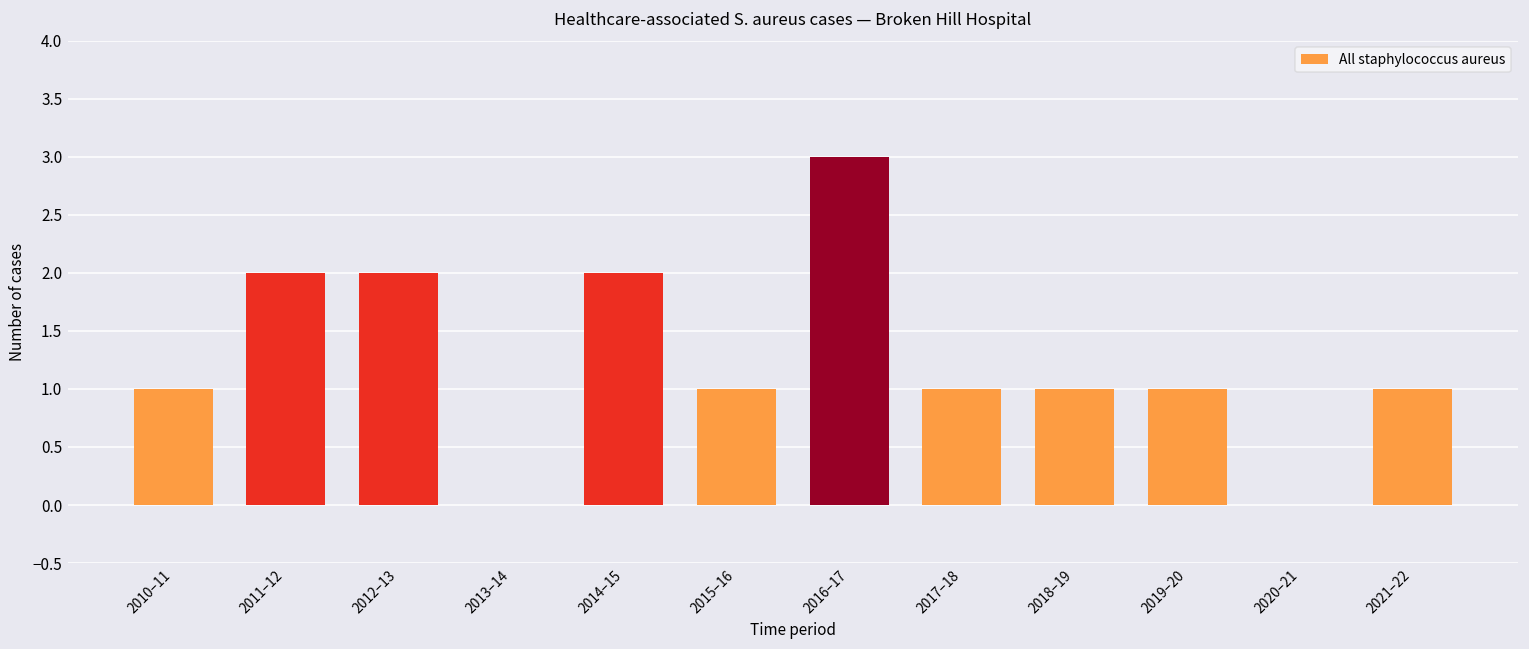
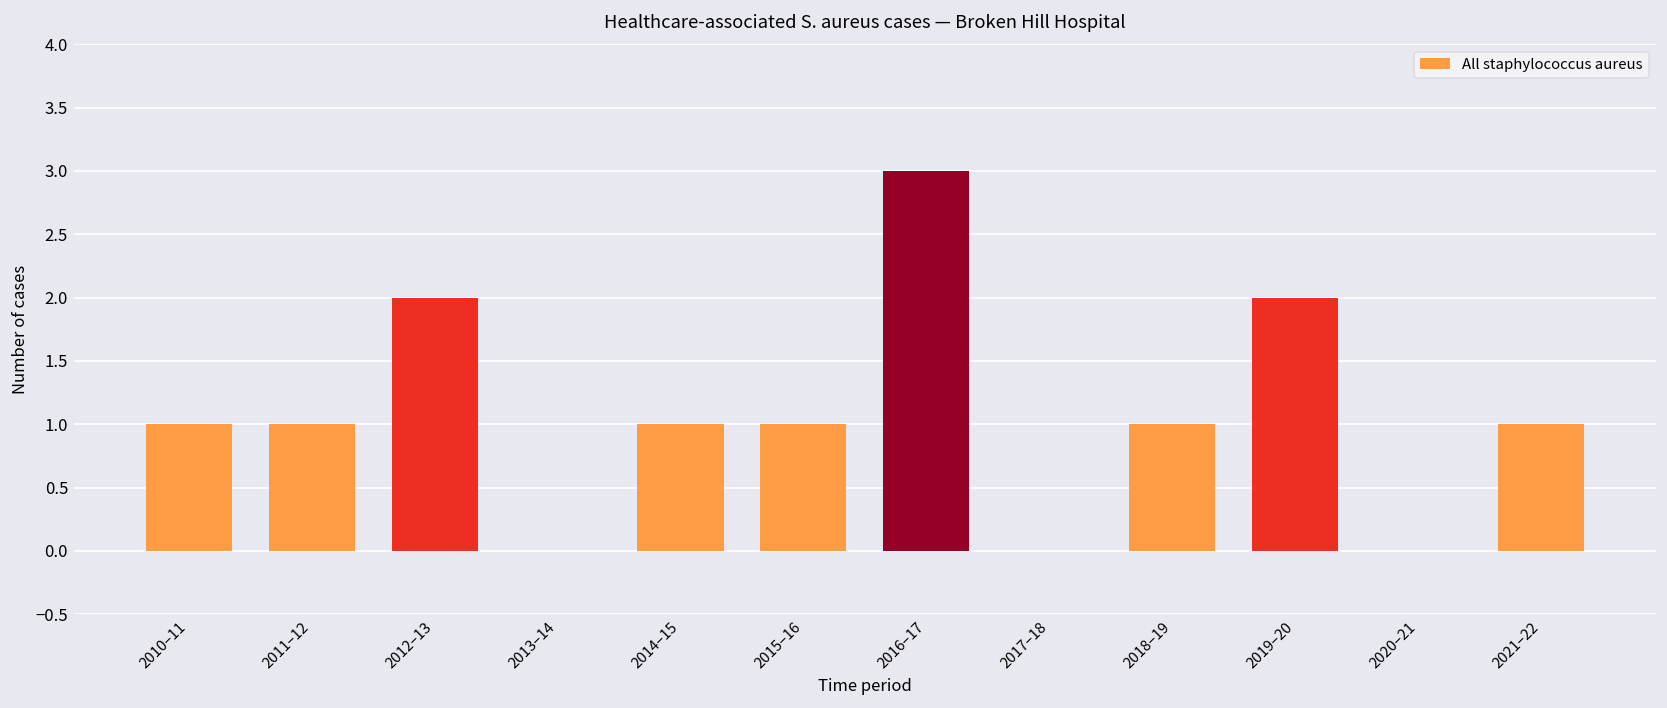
  {
    "2010–11": 1,
-   "2011–12": 2,
+   "2011–12": 1,
    "2012–13": 2,
    "2013–14": 0,
-   "2014–15": 2,
+   "2014–15": 1,
    "2015–16": 1,
    "2016–17": 3,
-   "2017–18": 1,
+   "2017–18": 0,
    "2018–19": 1,
-   "2019–20": 1,
+   "2019–20": 2,
    "2020–21": 0,
    "2021–22": 1
  }
